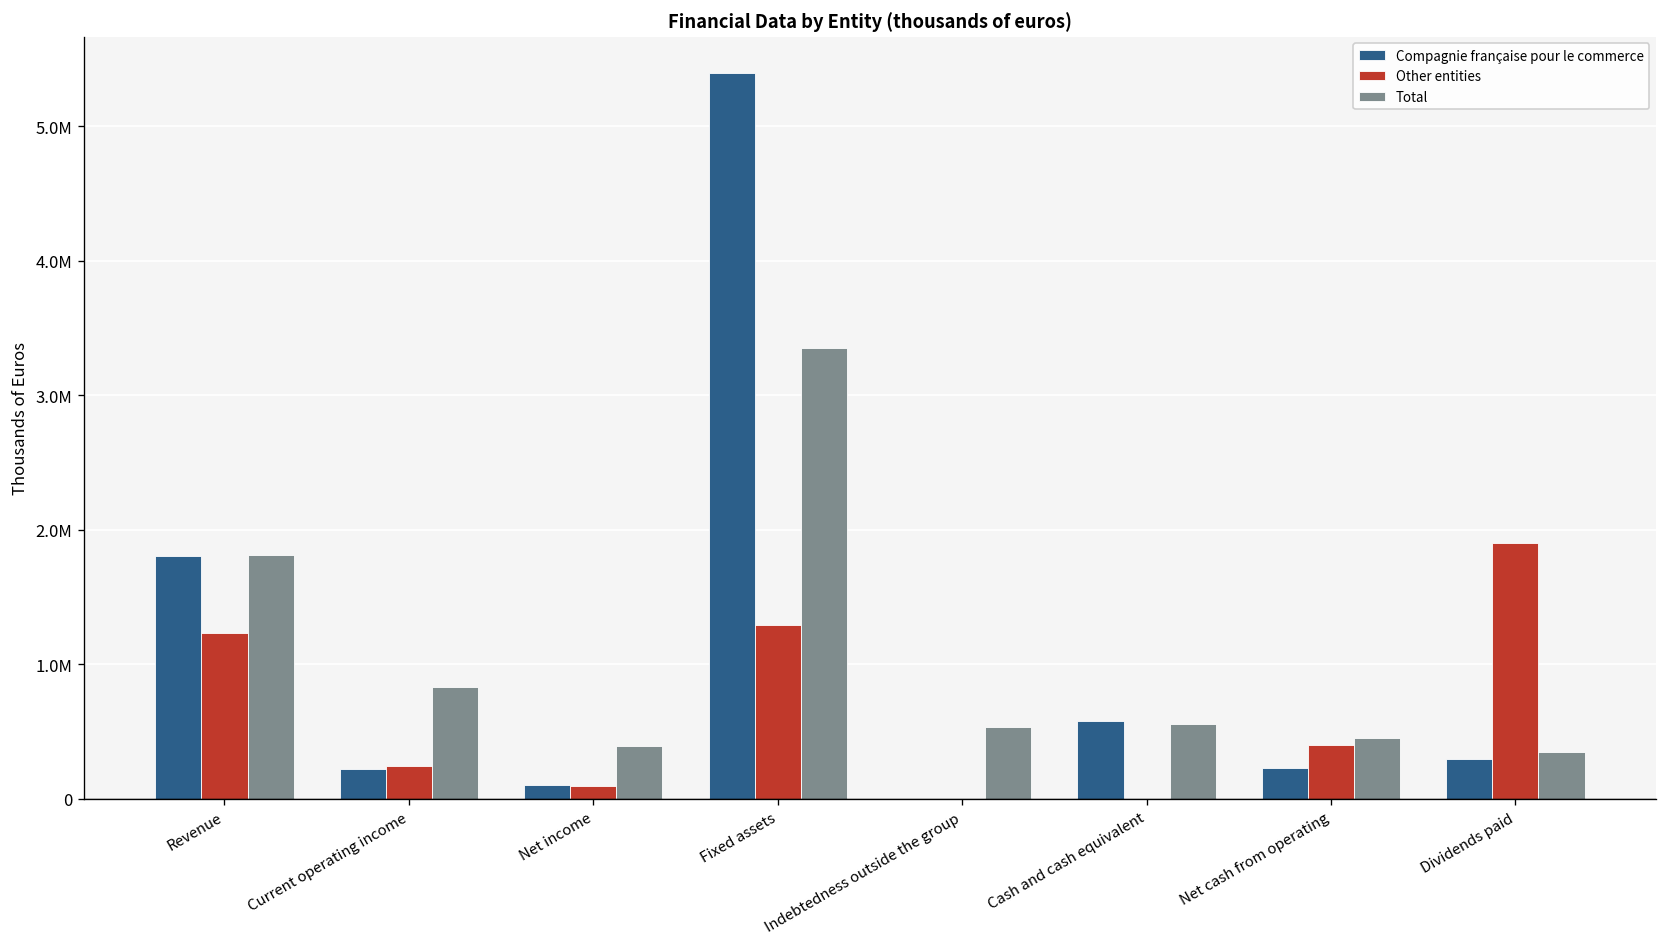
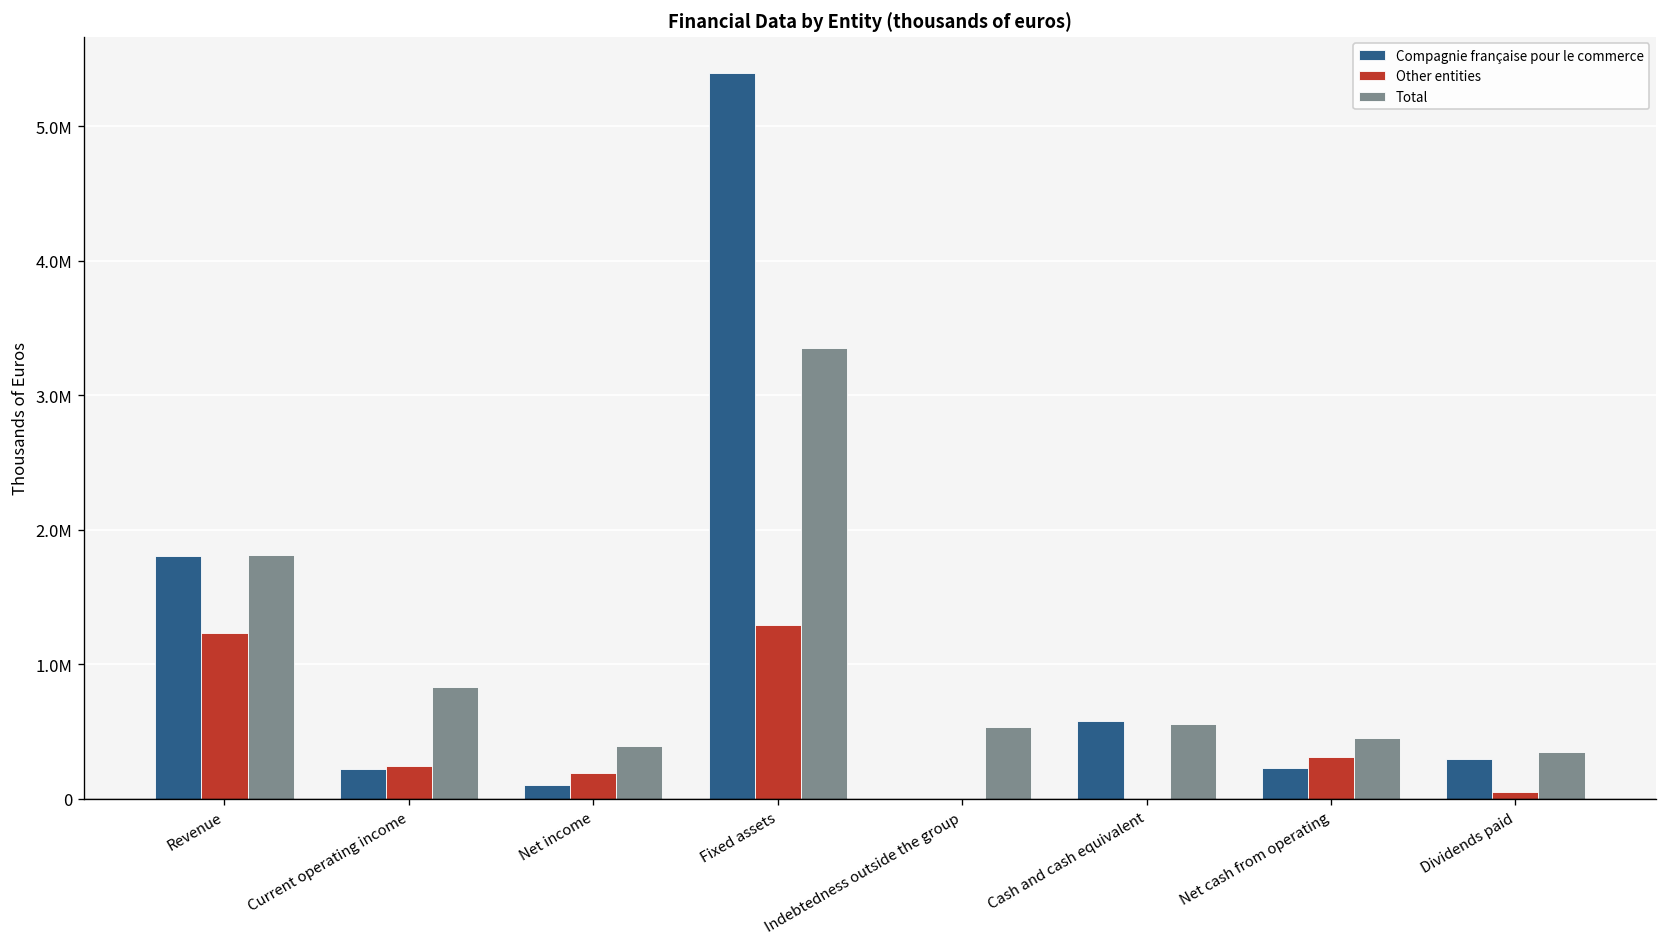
  {
    "Compagnie française pour le commerce": {
      "Revenue": 1810000,
      "Current operating income": 220000,
      "Net income": 100000,
      "Fixed assets": 5400000,
      "Indebtedness outside the group": 0,
      "Cash and cash equivalent": 580000,
      "Net cash from operating": 230000,
      "Dividends paid": 300000
    },
    "Other entities": {
      "Revenue": 1230000,
      "Current operating income": 240000,
-     "Net income": 100000,
+     "Net income": 190000,
      "Fixed assets": 1300000,
      "Indebtedness outside the group": 0,
-     "Net cash from operating": 400000,
-     "Dividends paid": 1900000
+     "Net cash from operating": 310000,
+     "Dividends paid": 50000
    },
    "Total": {
      "Revenue": 1810000,
      "Current operating income": 830000,
      "Net income": 400000,
      "Fixed assets": 3360000,
      "Indebtedness outside the group": 530000,
      "Cash and cash equivalent": 550000,
      "Net cash from operating": 450000,
      "Dividends paid": 350000
    }
  }
